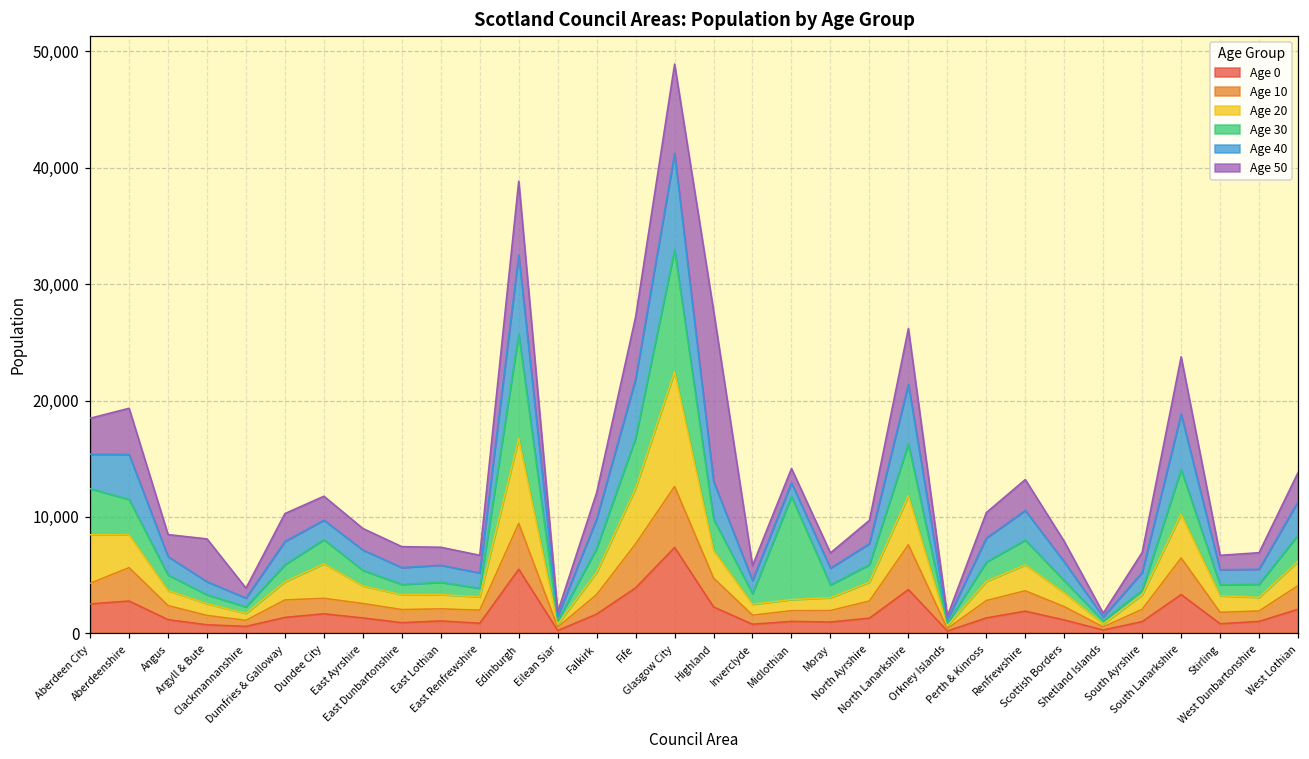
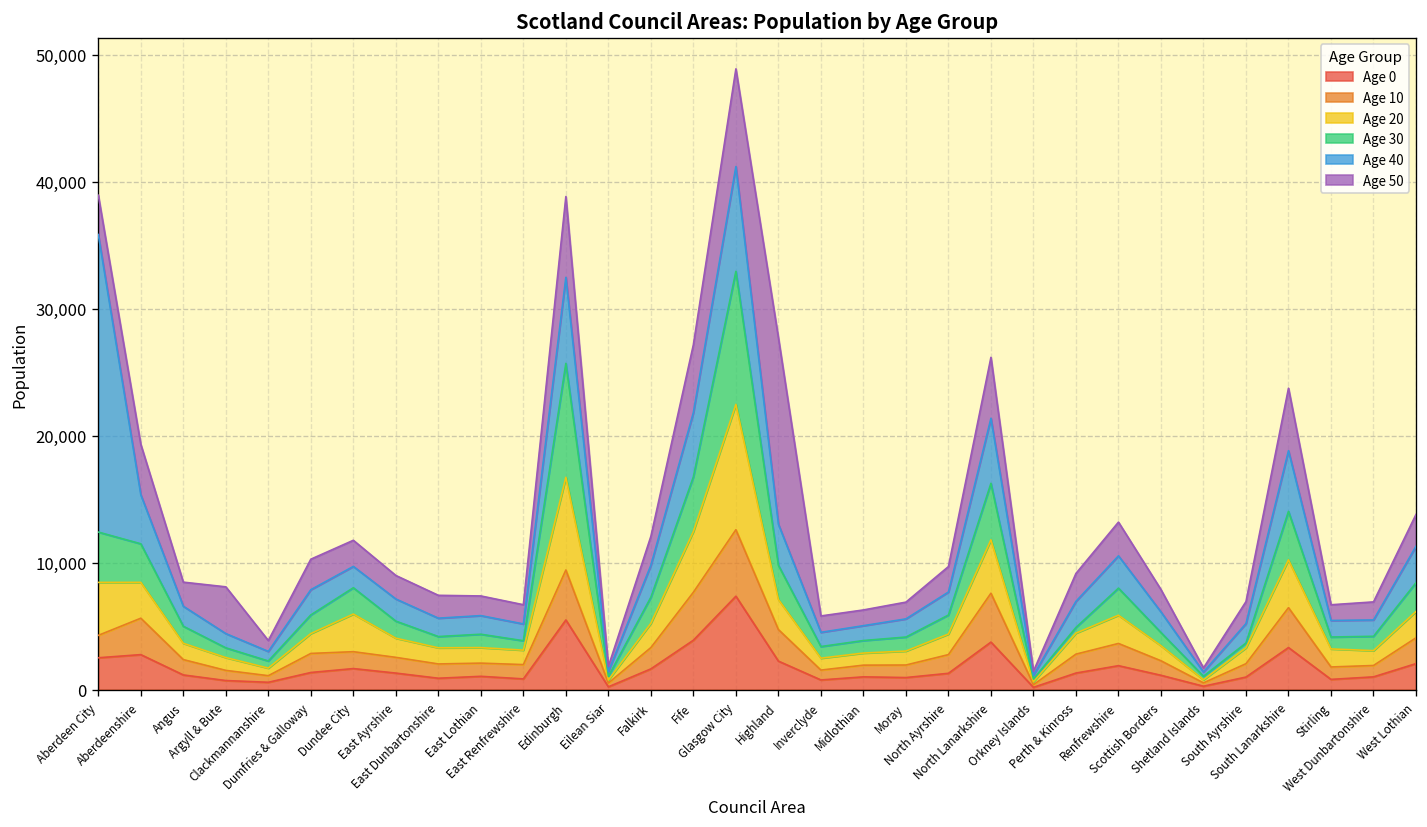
  {
    "Age 20": {
      "Aberdeen City": "4,200",
      "Aberdeenshire": "2,800",
      "Angus": "1,300",
      "Argyll & Bute": "1,000",
      "Clackmannanshire": "600",
      "Dumfries & Galloway": "1,600",
      "Dundee City": "3,000",
      "East Ayrshire": "1,500",
      "East Dunbartonshire": "1,300",
      "East Lothian": "1,200",
      "East Renfrewshire": "1,100",
      "Edinburgh": "7,300",
      "Falkirk": "1,900",
      "Fife": "4,800",
      "Glasgow City": "9,900",
      "Highland": "2,400",
      "Inverclyde": "900",
      "Midlothian": "1,000",
      "Moray": "1,100",
      "North Ayrshire": "1,600",
      "North Lanarkshire": "4,200",
      "Perth & Kinross": "1,700",
      "Renfrewshire": "2,200",
      "Scottish Borders": "1,200",
      "Shetland Islands": "200",
      "South Ayrshire": "1,300",
      "South Lanarkshire": "3,800",
      "Stirling": "1,400",
      "West Dunbartonshire": "1,200",
      "West Lothian": "2,100"
    },
    "Age 30": {
      "Aberdeen City": "4,000",
      "Aberdeenshire": "3,000",
      "Angus": "1,300",
      "Argyll & Bute": "800",
      "Clackmannanshire": "600",
      "Dumfries & Galloway": "1,500",
      "Dundee City": "2,100",
      "East Ayrshire": "1,300",
      "East Dunbartonshire": "900",
      "East Lothian": "1,100",
      "East Renfrewshire": "700",
      "Edinburgh": "9,000",
      "Eilean Siar": "300",
      "Falkirk": "2,100",
      "Fife": "4,300",
      "Glasgow City": "10,500",
      "Highland": "2,700",
      "Inverclyde": "900",
-     "Midlothian": "8,900",
+     "Midlothian": "1,000",
      "Moray": "1,100",
      "North Ayrshire": "1,500",
      "North Lanarkshire": "4,500",
-     "Perth & Kinross": "1,700",
+     "Perth & Kinross": "400",
      "Renfrewshire": "2,100",
      "Scottish Borders": "1,000",
      "Shetland Islands": "300",
      "South Ayrshire": "400",
      "South Lanarkshire": "3,800",
      "Stirling": "900",
      "West Dunbartonshire": "1,100",
      "West Lothian": "2,300"
    },
    "Age 40": {
-     "Aberdeen City": "3,000",
+     "Aberdeen City": "23,400",
      "Aberdeenshire": "3,900",
      "Angus": "1,600",
      "Argyll & Bute": "1,100",
      "Clackmannanshire": "800",
      "Dumfries & Galloway": "2,000",
      "Dundee City": "1,700",
      "East Ayrshire": "1,700",
      "East Dunbartonshire": "1,400",
      "East Lothian": "1,500",
      "East Renfrewshire": "1,300",
      "Edinburgh": "6,800",
      "Eilean Siar": "400",
      "Falkirk": "2,500",
      "Fife": "5,100",
      "Glasgow City": "8,300",
      "Highland": "3,200",
      "Inverclyde": "1,100",
      "Midlothian": "1,200",
      "Moray": "1,400",
      "North Ayrshire": "1,800",
      "North Lanarkshire": "5,100",
      "Orkney Islands": "300",
      "Perth & Kinross": "2,100",
      "Renfrewshire": "2,500",
      "Scottish Borders": "1,600",
      "Shetland Islands": "300",
      "South Ayrshire": "1,500",
      "South Lanarkshire": "4,800",
      "Stirling": "1,300",
      "West Dunbartonshire": "1,300",
      "West Lothian": "2,900"
    },
    "Age 50": {
      "Aberdeen City": "3,100",
      "Aberdeenshire": "4,000",
      "Angus": "1,900",
      "Argyll & Bute": "3,700",
      "Clackmannanshire": "900",
      "Dumfries & Galloway": "2,400",
      "Dundee City": "2,100",
      "East Ayrshire": "1,900",
      "East Dunbartonshire": "1,800",
      "East Lothian": "1,500",
      "East Renfrewshire": "1,500",
      "Edinburgh": "6,400",
      "Eilean Siar": "400",
      "Falkirk": "2,300",
      "Fife": "5,300",
      "Glasgow City": "7,700",
      "Highland": "14,700",
      "Inverclyde": "1,300",
      "Midlothian": "1,200",
      "Moray": "1,300",
      "North Ayrshire": "2,000",
      "North Lanarkshire": "4,800",
      "Orkney Islands": "300",
      "Perth & Kinross": "2,200",
      "Renfrewshire": "2,700",
      "Scottish Borders": "1,800",
      "Shetland Islands": "300",
      "South Ayrshire": "1,700",
      "South Lanarkshire": "4,900",
      "Stirling": "1,200",
      "West Dunbartonshire": "1,400",
      "West Lothian": "2,500"
    }
  }
